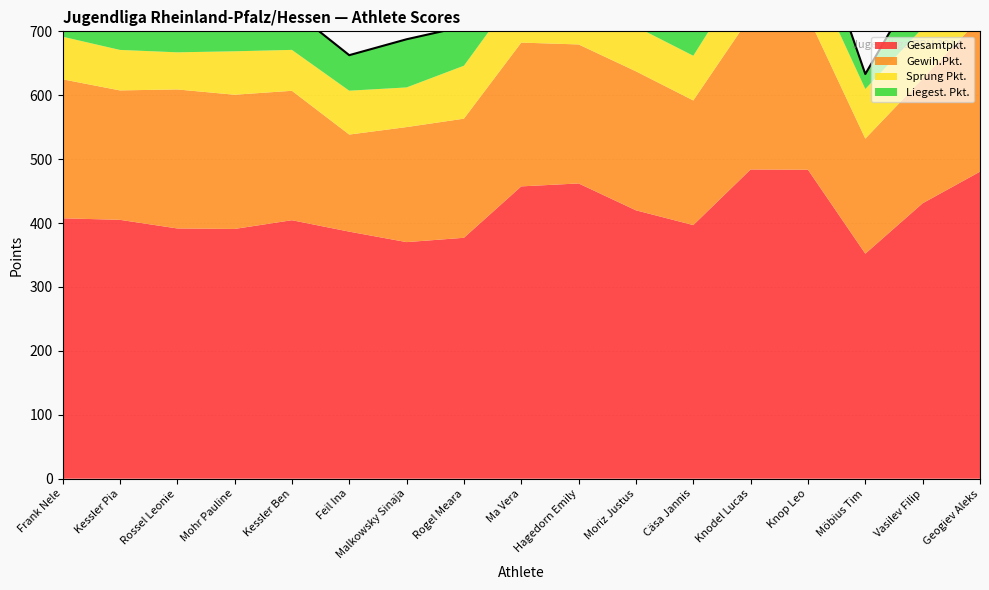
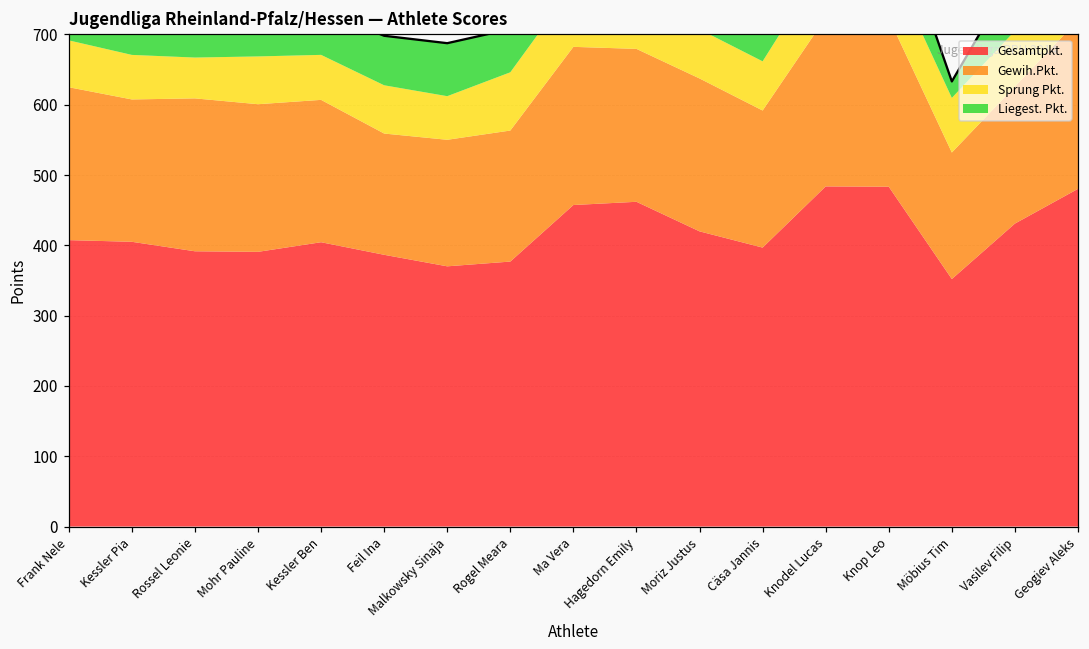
  {
    "Gesamtpkt.": {
      "Frank Nele": 410,
      "Kessler Pia": 410,
      "Rossel Leonie": 390,
      "Mohr Pauline": 390,
      "Kessler Ben": 400,
      "Feil Ina": 390,
      "Malkowsky Sinaja": 370,
      "Rogel Meara": 380,
      "Ma Vera": 460,
      "Hagedorn Emily": 460,
      "Moriz Justus": 420,
      "Cäsa Jannis": 400,
      "Knodel Lucas": 480,
      "Knop Leo": 480,
      "Möbius Tim": 350,
      "Vasilev Filip": 430,
      "Geogiev Aleks": 480
    },
    "Gewih.Pkt.": {
      "Frank Nele": 220,
      "Kessler Pia": 200,
      "Rossel Leonie": 220,
      "Mohr Pauline": 210,
      "Kessler Ben": 200,
-     "Feil Ina": 150,
+     "Feil Ina": 170,
      "Malkowsky Sinaja": 180,
      "Rogel Meara": 190,
      "Ma Vera": 230,
      "Hagedorn Emily": 220,
      "Moriz Justus": 220,
      "Cäsa Jannis": 190,
      "Möbius Tim": 180
    },
    "Sprung Pkt.": {
      "Frank Nele": 70,
      "Kessler Pia": 60,
      "Rossel Leonie": 60,
      "Mohr Pauline": 70,
      "Kessler Ben": 60,
      "Feil Ina": 70,
      "Malkowsky Sinaja": 60,
      "Rogel Meara": 80,
      "Cäsa Jannis": 70,
      "Möbius Tim": 80
    },
    "Liegest. Pkt.": {
-     "Feil Ina": 60,
+     "Feil Ina": 70,
      "Malkowsky Sinaja": 80,
      "Möbius Tim": 20
    }
  }
